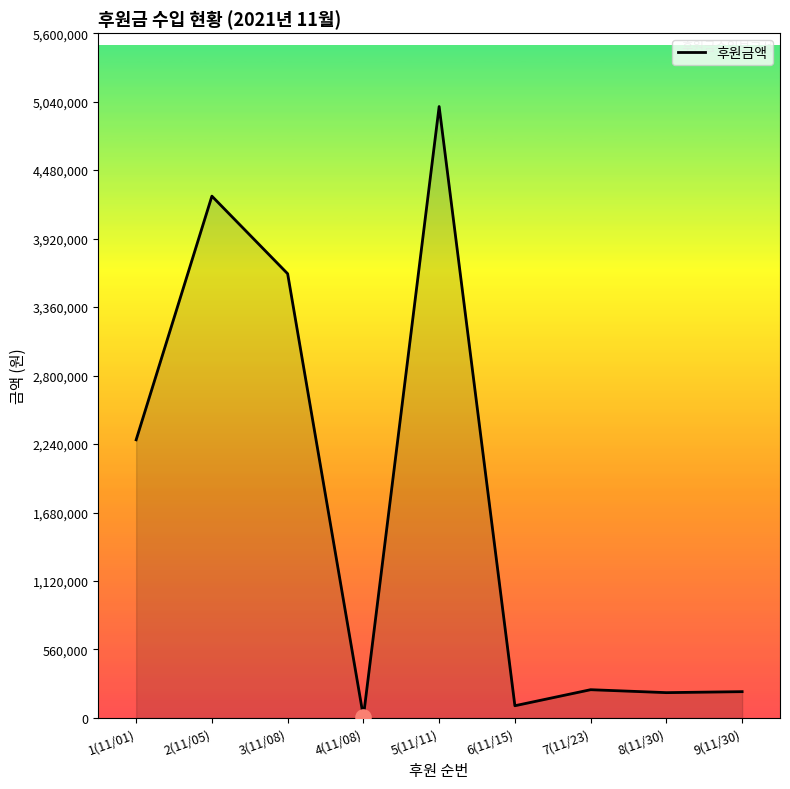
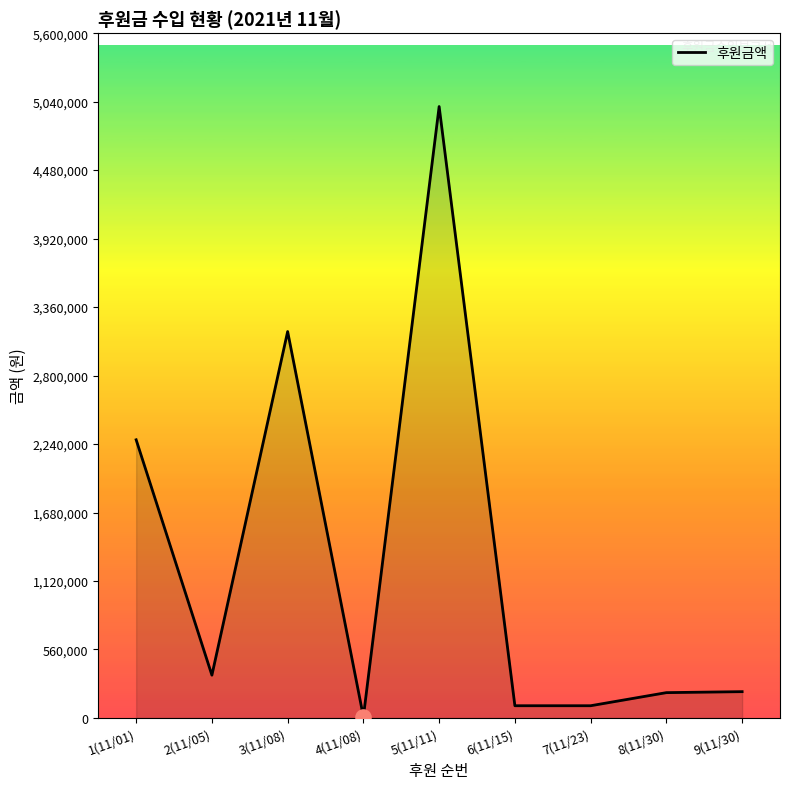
  {
    "후원금액": {
      "1(11/01)": "2,270,000",
-     "2(11/05)": "4,270,000",
-     "3(11/08)": "3,630,000",
+     "2(11/05)": "350,000",
+     "3(11/08)": "3,160,000",
      "5(11/11)": "5,000,000",
      "6(11/15)": "100,000",
-     "7(11/23)": "230,000",
+     "7(11/23)": "100,000",
      "8(11/30)": "210,000",
      "9(11/30)": "220,000"
    }
  }
